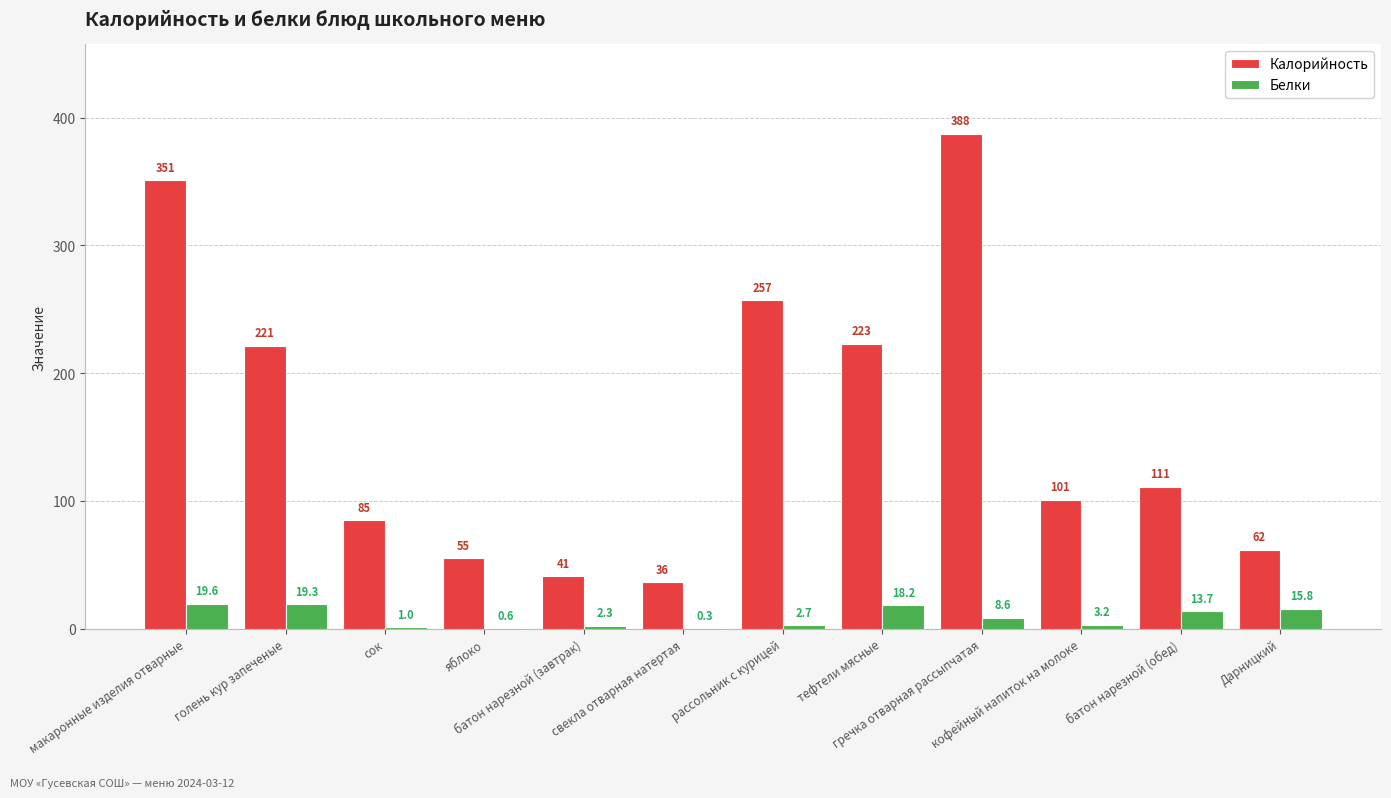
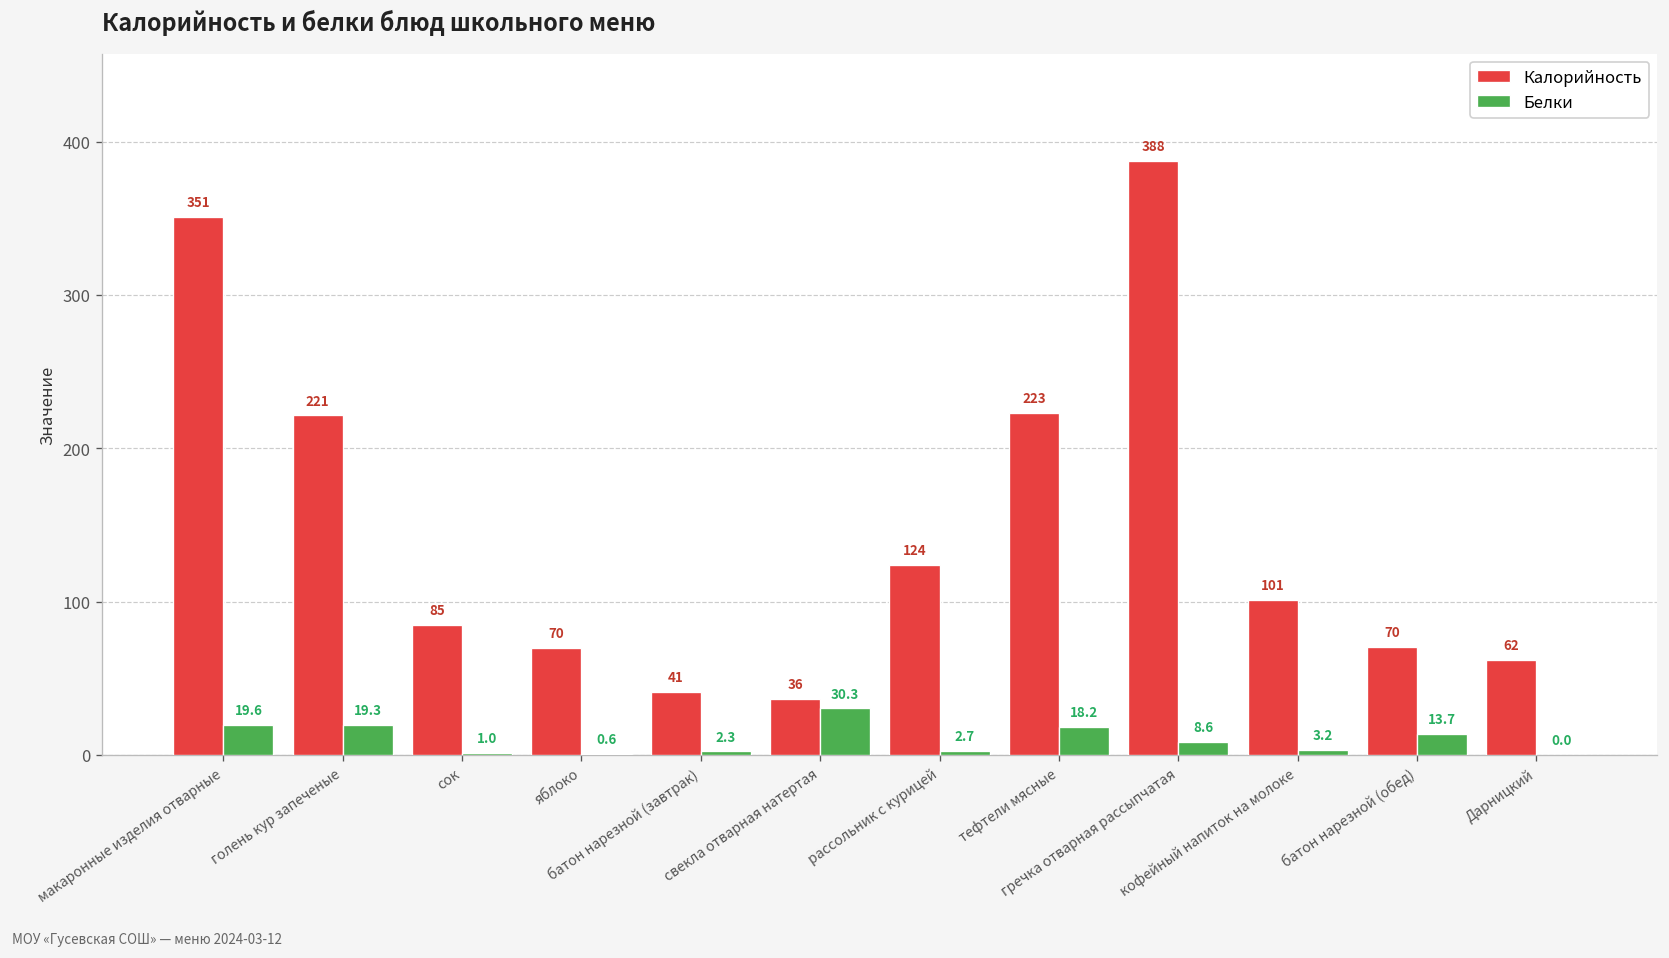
  {
    "Калорийность": {
      "макаронные изделия отварные": 351,
      "голень кур запеченые": 221,
      "сок": 85,
-     "яблоко": 55,
+     "яблоко": 70,
      "батон нарезной (завтрак)": 41,
      "свекла отварная натертая": 36,
-     "рассольник с курицей": 257,
+     "рассольник с курицей": 124,
      "тефтели мясные": 223,
      "гречка отварная рассыпчатая": 388,
      "кофейный напиток на молоке": 101,
-     "батон нарезной (обед)": 111,
+     "батон нарезной (обед)": 70,
      "Дарницкий": 62
    },
    "Белки": {
      "макаронные изделия отварные": 19.6,
      "голень кур запеченые": 19.3,
      "сок": 1.0,
      "яблоко": 0.6,
      "батон нарезной (завтрак)": 2.3,
-     "свекла отварная натертая": 0.3,
+     "свекла отварная натертая": 30.3,
      "рассольник с курицей": 2.7,
      "тефтели мясные": 18.2,
      "гречка отварная рассыпчатая": 8.6,
      "кофейный напиток на молоке": 3.2,
      "батон нарезной (обед)": 13.7,
-     "Дарницкий": 15.8
+     "Дарницкий": 0.0
    }
  }
